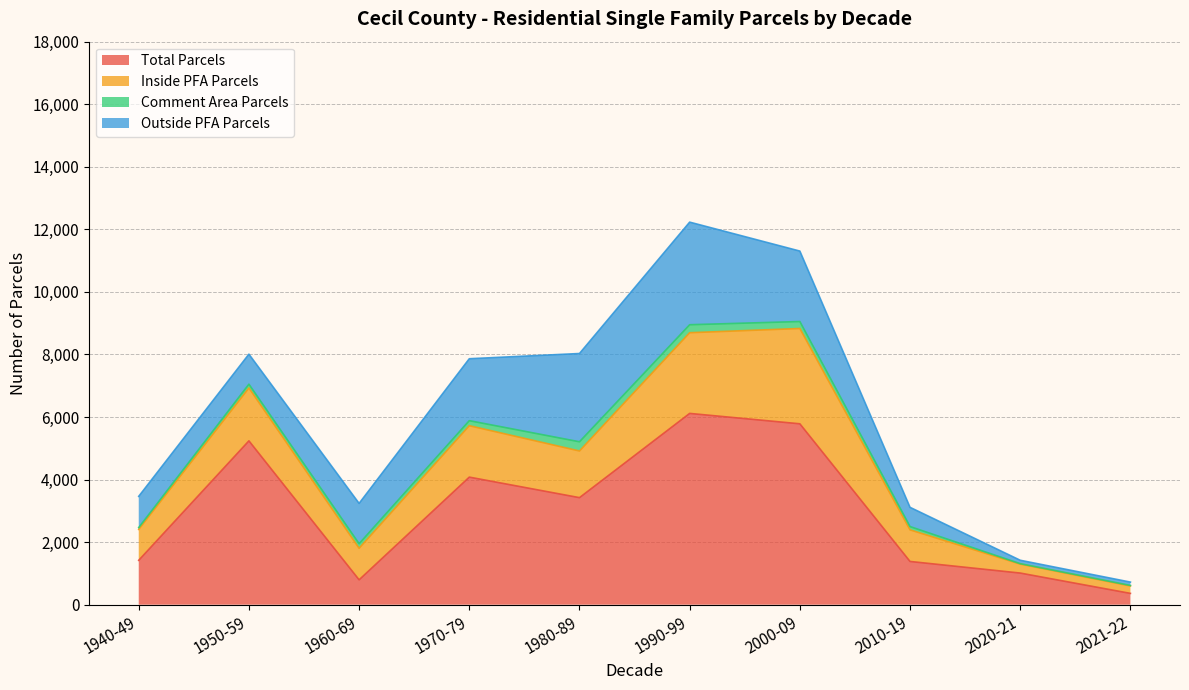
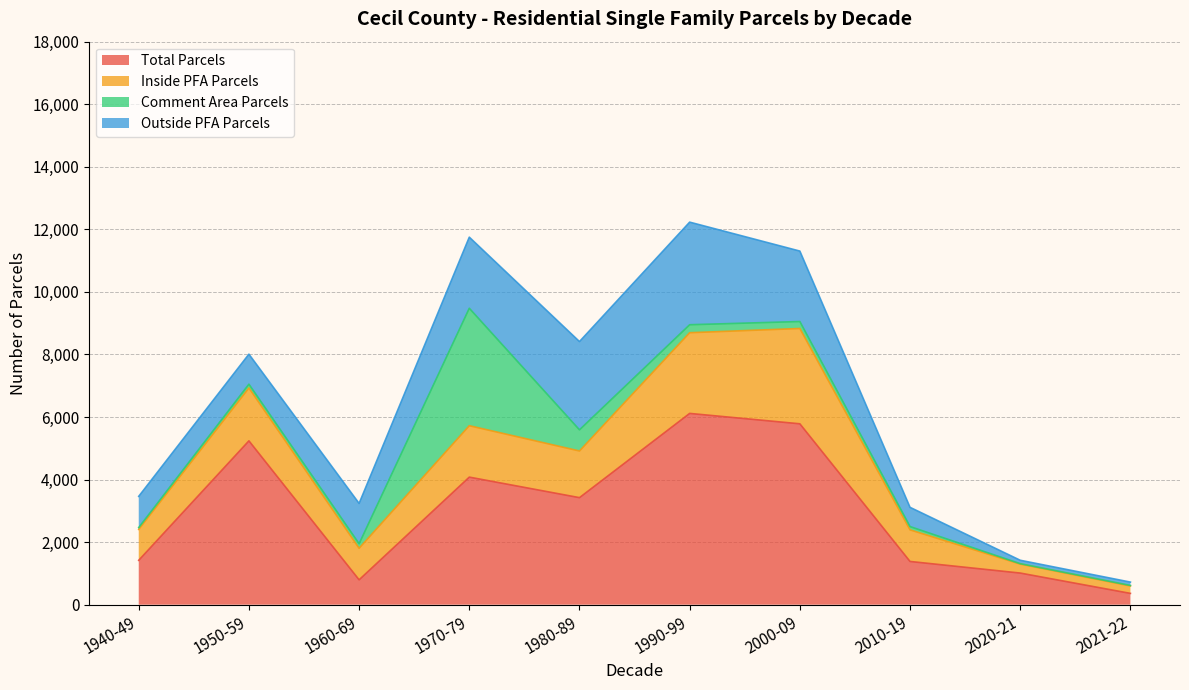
  {
    "Total Parcels": {
      "1940-49": "1,400",
      "1950-59": "5,200",
      "1960-69": "800",
      "1970-79": "4,100",
      "1980-89": "3,400",
      "1990-99": "6,100",
      "2000-09": "5,800",
      "2010-19": "1,400",
      "2020-21": "1,000",
      "2021-22": "400"
    },
    "Inside PFA Parcels": {
      "1950-59": "1,700",
      "1960-69": "1,000",
      "1970-79": "1,600",
      "1980-89": "1,500",
      "1990-99": "2,600",
      "2000-09": "3,000",
      "2010-19": "1,000"
    },
    "Comment Area Parcels": {
      "1950-59": "100",
      "1960-69": "100",
-     "1970-79": "200",
-     "1980-89": "300",
+     "1970-79": "3,800",
+     "1980-89": "700",
      "1990-99": "300",
      "2000-09": "200",
      "2010-19": "100"
    },
    "Outside PFA Parcels": {
      "1940-49": "1,000",
      "1950-59": "1,000",
      "1960-69": "1,300",
-     "1970-79": "2,000",
+     "1970-79": "2,300",
      "1980-89": "2,800",
      "1990-99": "3,300",
      "2000-09": "2,300",
      "2010-19": "600",
      "2020-21": "100",
      "2021-22": "100"
    }
  }
